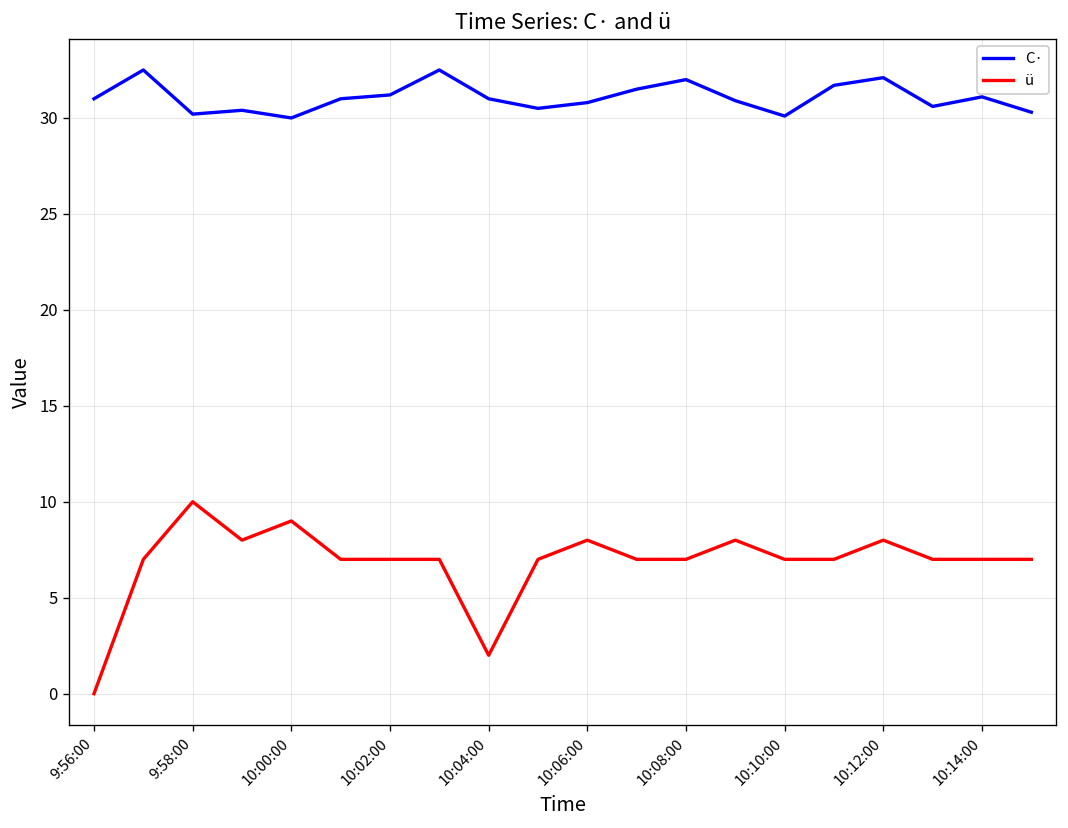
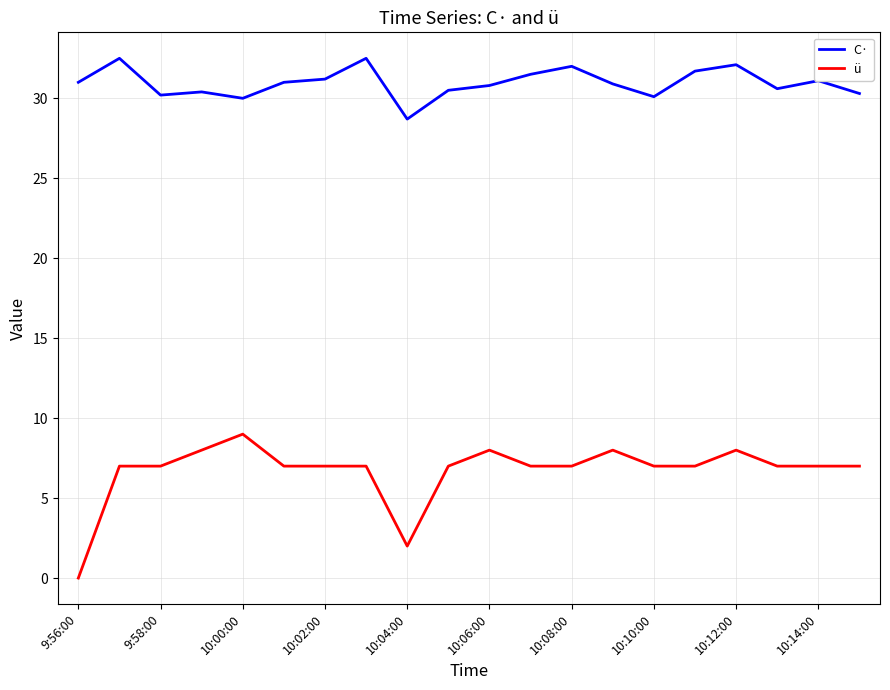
  {
    "C·": {
      "9:56:00": 31.0,
      "9:58:00": 30.2,
      "10:00:00": 30.0,
      "10:02:00": 31.2,
-     "10:04:00": 31.0,
+     "10:04:00": 28.7,
      "10:06:00": 30.8,
      "10:08:00": 32.0,
      "10:10:00": 30.1,
      "10:12:00": 32.1
    },
    "ü": {
      "9:56:00": 0,
-     "9:58:00": 10,
+     "9:58:00": 7,
      "10:00:00": 9,
      "10:02:00": 7,
      "10:04:00": 2,
      "10:06:00": 8,
      "10:08:00": 7,
      "10:10:00": 7,
      "10:12:00": 8,
      "10:14:00": 7
    }
  }
